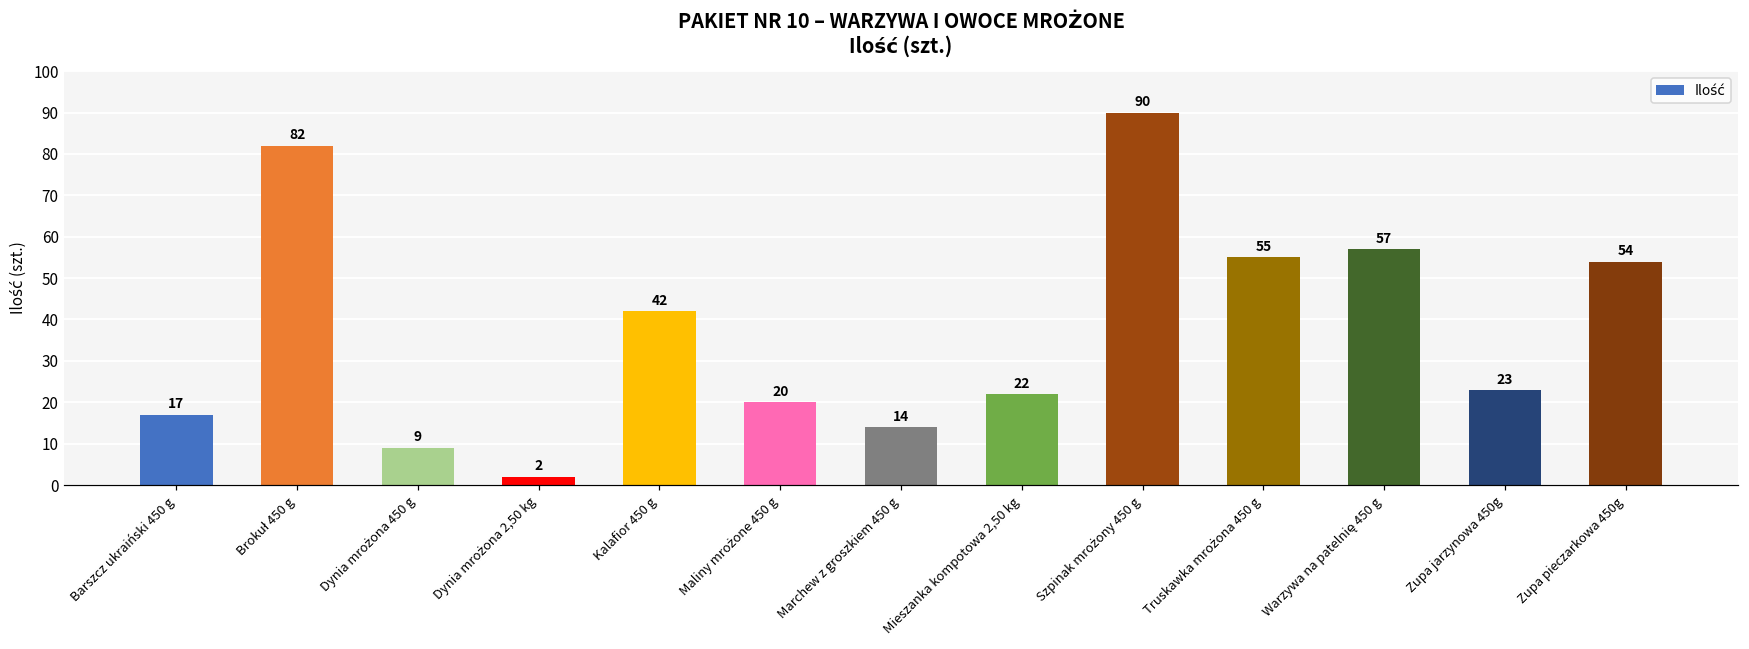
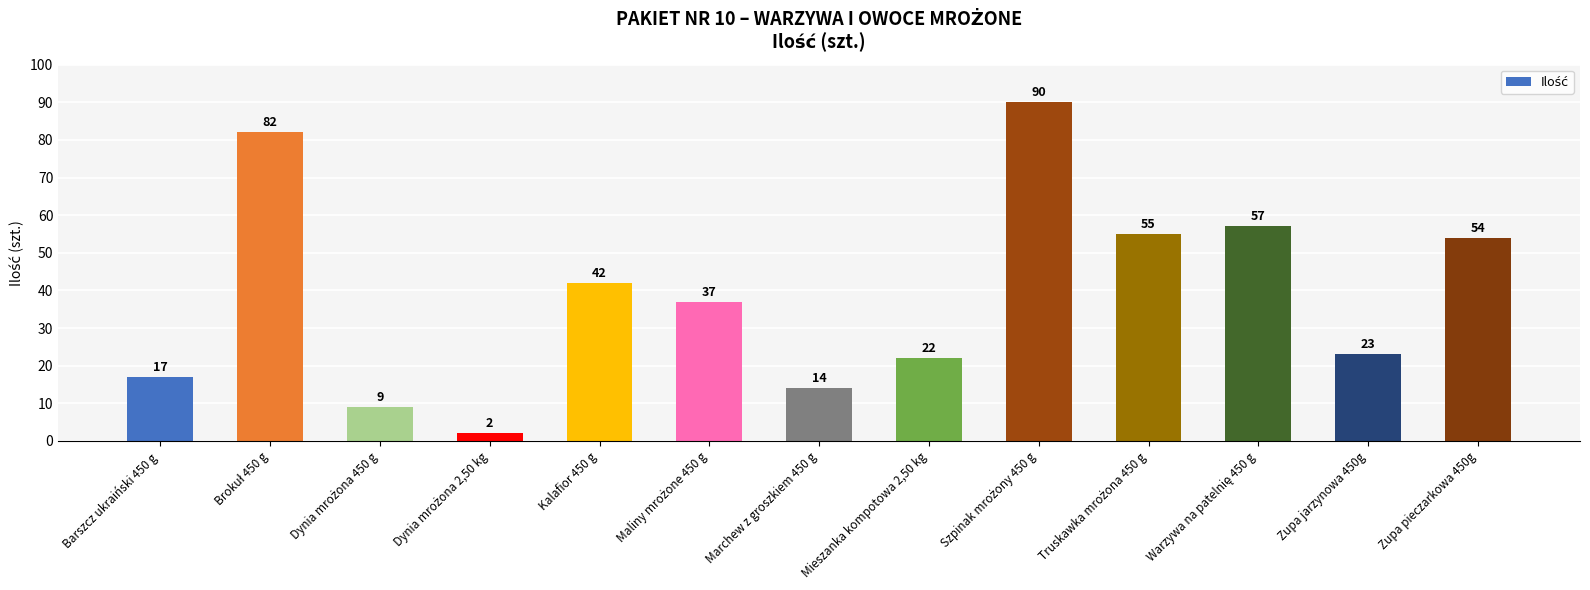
  {
    "Barszcz ukraiński 450 g": 17,
    "Brokuł 450 g": 82,
    "Dynia mrożona 450 g": 9,
    "Dynia mrożona 2,50 kg": 2,
    "Kalafior 450 g": 42,
-   "Maliny mrożone 450 g": 20,
+   "Maliny mrożone 450 g": 37,
    "Marchew z groszkiem 450 g": 14,
    "Mieszanka kompotowa 2,50 kg": 22,
    "Szpinak mrożony 450 g": 90,
    "Truskawka mrożona 450 g": 55,
    "Warzywa na patelnię 450 g": 57,
    "Zupa jarzynowa 450g": 23,
    "Zupa pieczarkowa 450g": 54
  }
